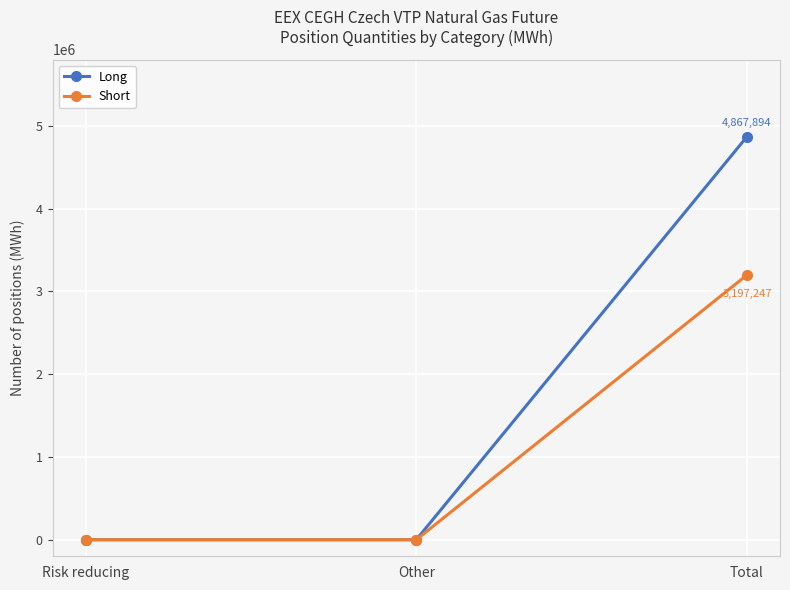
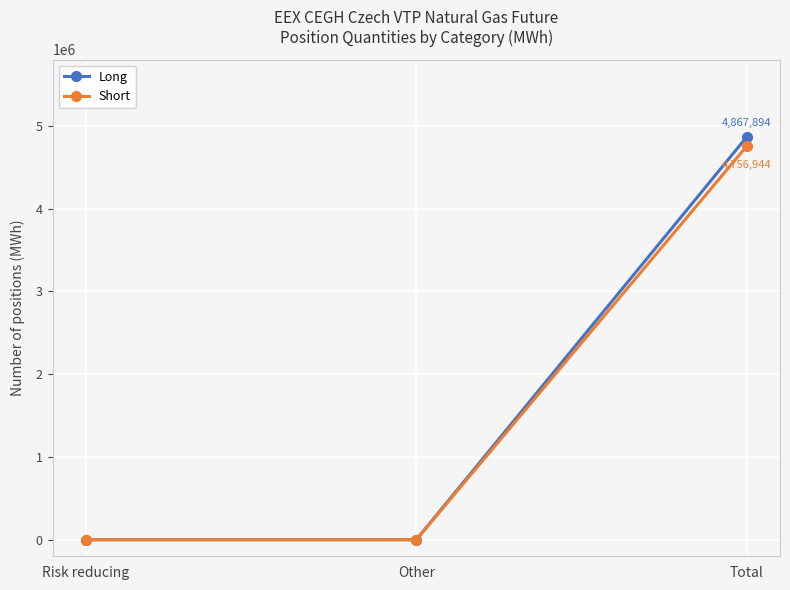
  {
    "Long": {
      "Total": "4,867,894"
    },
    "Short": {
-     "Total": "3,197,247"
+     "Total": "4,756,944"
    }
  }
